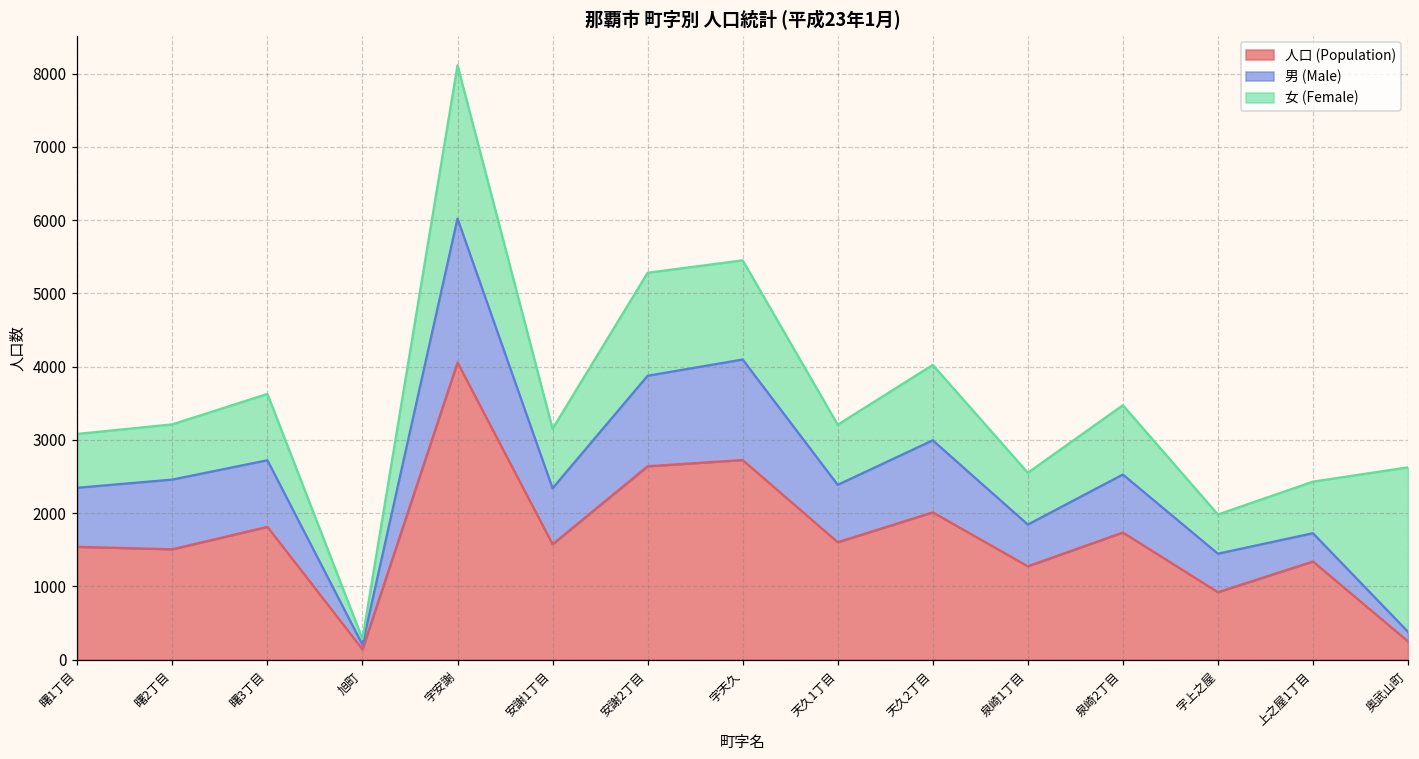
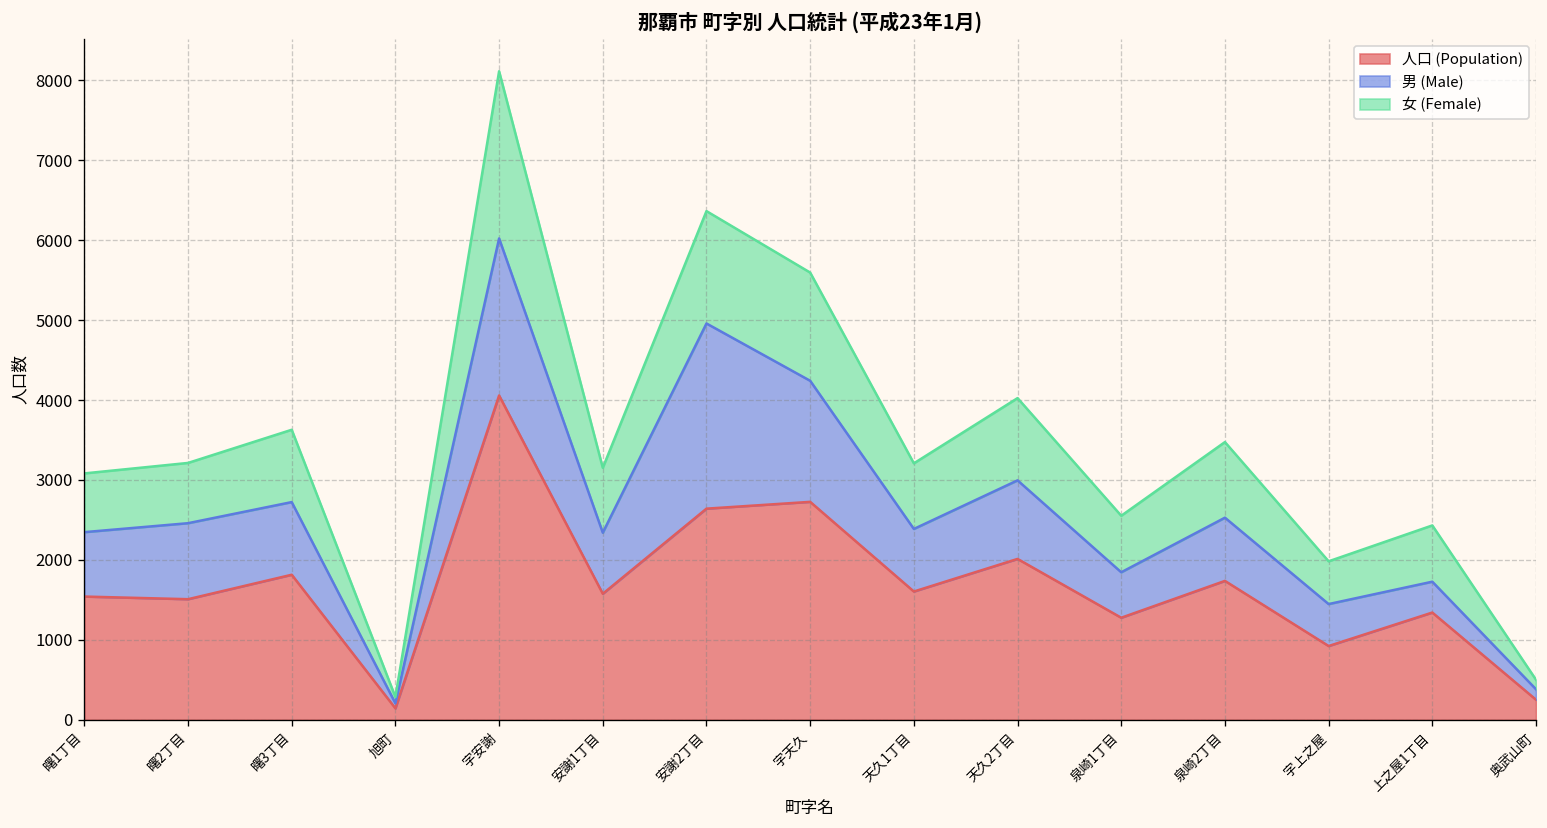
  {
    "人口 (Population)": {
      "曙1丁目": 1500,
      "曙2丁目": 1500,
      "曙3丁目": 1800,
      "旭町": 100,
      "字安謝": 4100,
      "安謝1丁目": 1600,
      "安謝2丁目": 2600,
      "字天久": 2700,
      "天久1丁目": 1600,
      "天久2丁目": 2000,
      "泉崎1丁目": 1300,
      "泉崎2丁目": 1700,
      "字上之屋": 900,
      "上之屋1丁目": 1300,
      "奥武山町": 300
    },
    "男 (Male)": {
      "曙1丁目": 800,
      "曙2丁目": 1000,
      "曙3丁目": 900,
      "旭町": 100,
      "字安謝": 2000,
      "安謝1丁目": 800,
-     "安謝2丁目": 1200,
-     "字天久": 1400,
+     "安謝2丁目": 2300,
+     "字天久": 1500,
      "天久1丁目": 800,
      "天久2丁目": 1000,
      "泉崎1丁目": 600,
      "泉崎2丁目": 800,
      "字上之屋": 500,
      "上之屋1丁目": 400,
      "奥武山町": 100
    },
    "女 (Female)": {
      "曙1丁目": 700,
      "曙2丁目": 800,
      "曙3丁目": 900,
      "旭町": 100,
      "字安謝": 2100,
      "安謝1丁目": 800,
      "安謝2丁目": 1400,
      "字天久": 1400,
      "天久1丁目": 800,
      "天久2丁目": 1000,
      "泉崎1丁目": 700,
      "泉崎2丁目": 900,
      "字上之屋": 500,
      "上之屋1丁目": 700,
-     "奥武山町": 2200
+     "奥武山町": 100
    }
  }
